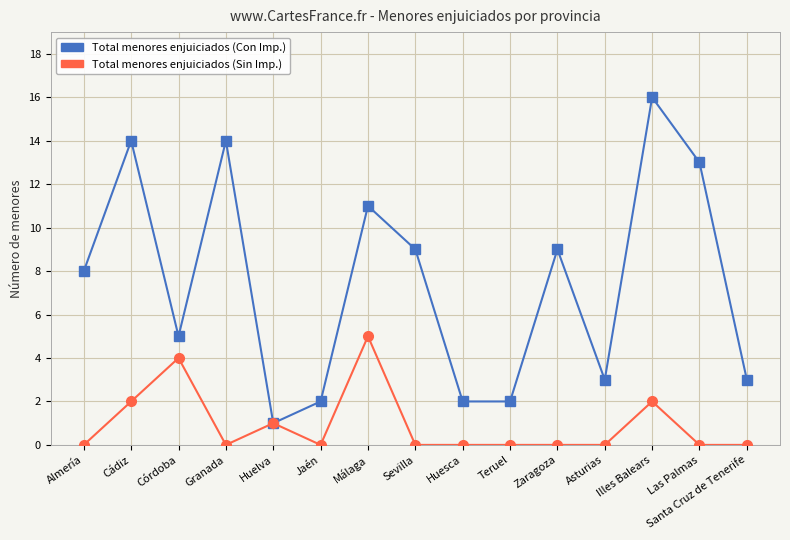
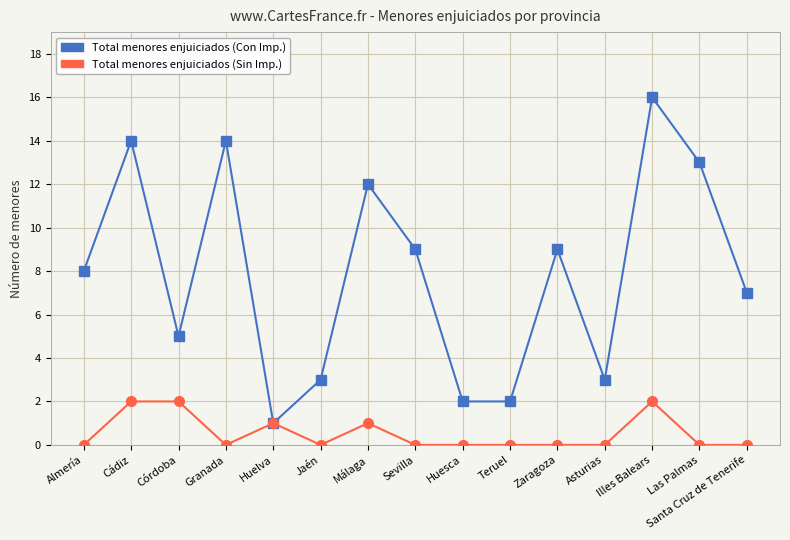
  {
    "Total menores enjuiciados (Con Imp.)": {
      "Almería": 8,
      "Cádiz": 14,
      "Córdoba": 5,
      "Granada": 14,
-     "Jaén": 2,
-     "Málaga": 11,
+     "Jaén": 3,
+     "Málaga": 12,
      "Sevilla": 9,
      "Huesca": 2,
      "Teruel": 2,
      "Zaragoza": 9,
      "Asturias": 3,
      "Illes Balears": 16,
      "Las Palmas": 13,
-     "Santa Cruz de Tenerife": 3
+     "Santa Cruz de Tenerife": 7
    },
    "Total menores enjuiciados (Sin Imp.)": {
      "Almería": 0,
      "Cádiz": 2,
-     "Córdoba": 4,
+     "Córdoba": 2,
      "Granada": 0,
      "Jaén": 0,
-     "Málaga": 5,
+     "Málaga": 1,
      "Sevilla": 0,
      "Huesca": 0,
      "Teruel": 0,
      "Zaragoza": 0,
      "Asturias": 0,
      "Illes Balears": 2,
      "Las Palmas": 0,
      "Santa Cruz de Tenerife": 0
    }
  }
